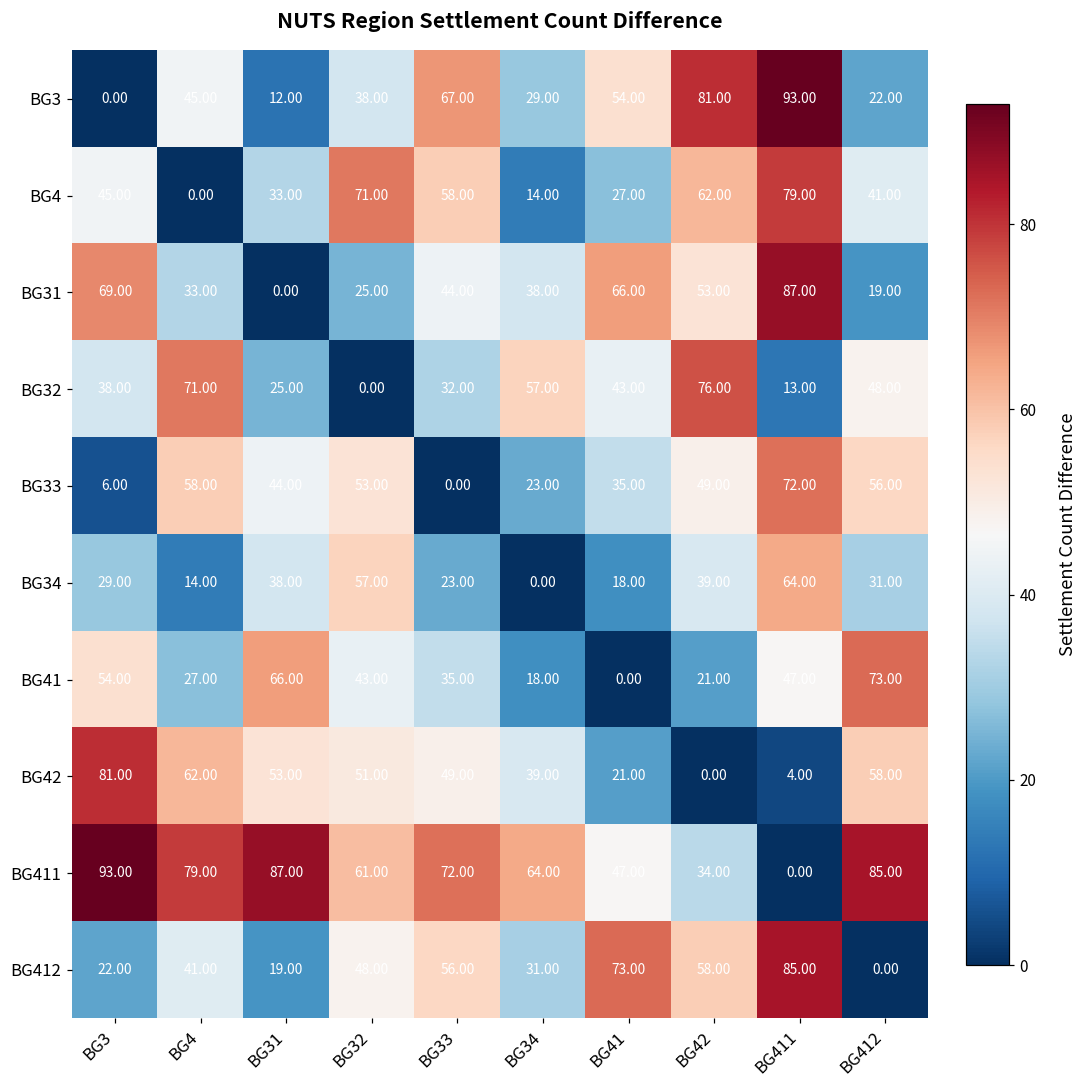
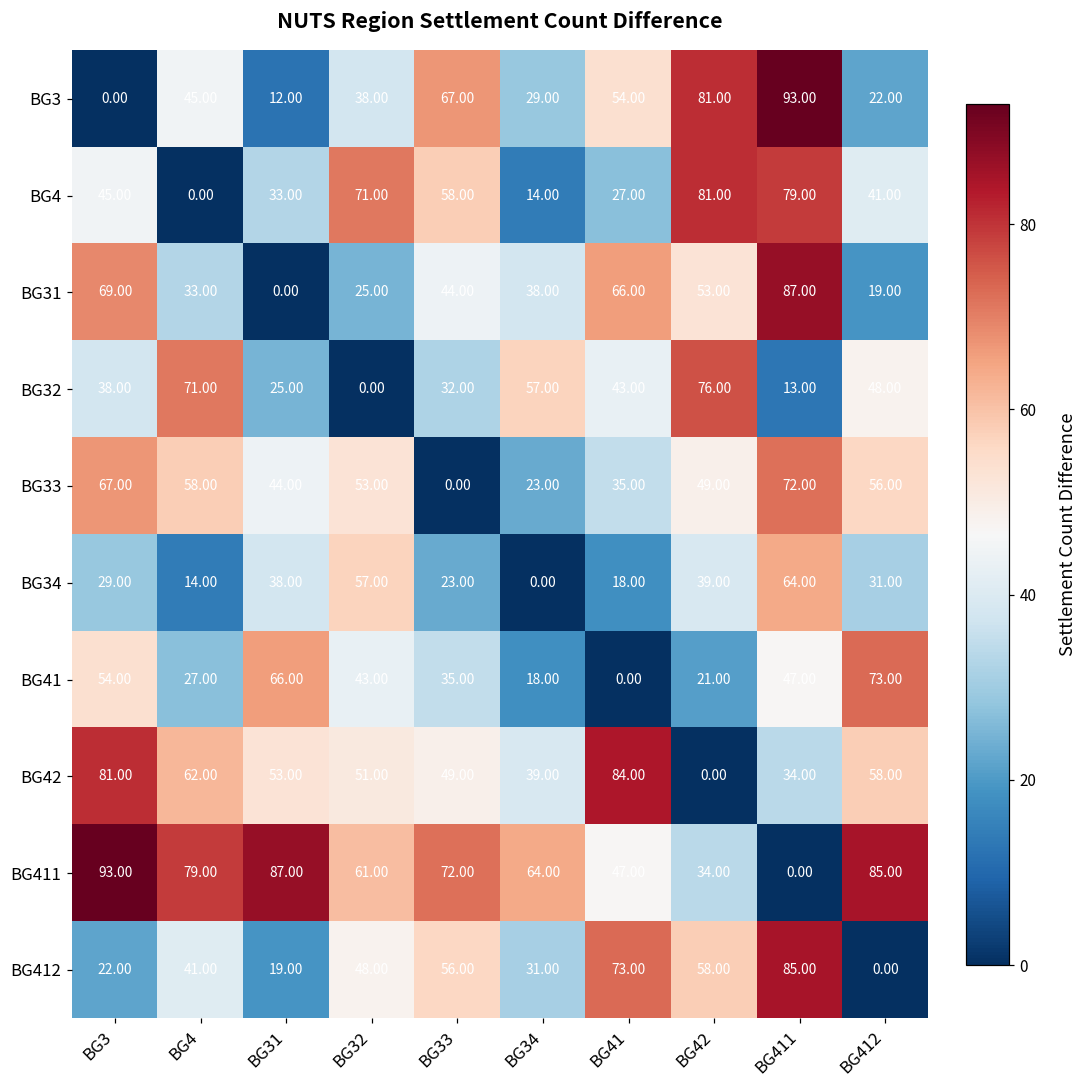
  {
    "BG3": {
      "BG3": 0.00,
      "BG31": 12.00,
      "BG33": 67.00,
      "BG34": 29.00,
      "BG42": 81.00,
      "BG411": 93.00,
      "BG412": 22.00
    },
    "BG4": {
      "BG4": 0.00,
      "BG31": 33.00,
      "BG32": 71.00,
      "BG33": 58.00,
      "BG34": 14.00,
      "BG41": 27.00,
-     "BG42": 62.00,
+     "BG42": 81.00,
      "BG411": 79.00
    },
    "BG31": {
      "BG3": 69.00,
      "BG4": 33.00,
      "BG31": 0.00,
      "BG32": 25.00,
      "BG41": 66.00,
      "BG411": 87.00,
      "BG412": 19.00
    },
    "BG32": {
      "BG4": 71.00,
      "BG31": 25.00,
      "BG32": 0.00,
      "BG33": 32.00,
      "BG34": 57.00,
      "BG42": 76.00,
      "BG411": 13.00
    },
    "BG33": {
-     "BG3": 6.00,
+     "BG3": 67.00,
      "BG4": 58.00,
      "BG33": 0.00,
      "BG34": 23.00,
      "BG41": 35.00,
      "BG411": 72.00,
      "BG412": 56.00
    },
    "BG34": {
      "BG3": 29.00,
      "BG4": 14.00,
      "BG32": 57.00,
      "BG33": 23.00,
      "BG34": 0.00,
      "BG41": 18.00,
      "BG411": 64.00,
      "BG412": 31.00
    },
    "BG41": {
      "BG4": 27.00,
      "BG31": 66.00,
      "BG33": 35.00,
      "BG34": 18.00,
      "BG41": 0.00,
      "BG42": 21.00,
      "BG412": 73.00
    },
    "BG42": {
      "BG3": 81.00,
      "BG4": 62.00,
-     "BG41": 21.00,
+     "BG41": 84.00,
      "BG42": 0.00,
-     "BG411": 4.00,
+     "BG411": 34.00,
      "BG412": 58.00
    },
    "BG411": {
      "BG3": 93.00,
      "BG4": 79.00,
      "BG31": 87.00,
      "BG32": 61.00,
      "BG33": 72.00,
      "BG34": 64.00,
      "BG42": 34.00,
      "BG411": 0.00,
      "BG412": 85.00
    },
    "BG412": {
      "BG3": 22.00,
      "BG31": 19.00,
      "BG33": 56.00,
      "BG34": 31.00,
      "BG41": 73.00,
      "BG42": 58.00,
      "BG411": 85.00,
      "BG412": 0.00
    }
  }
